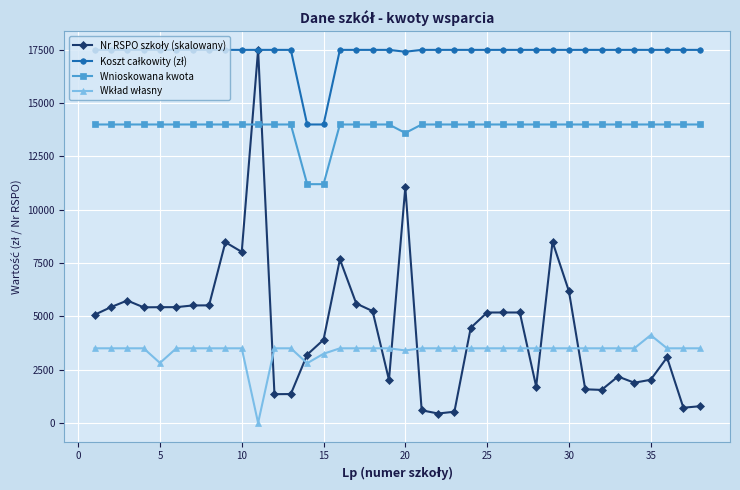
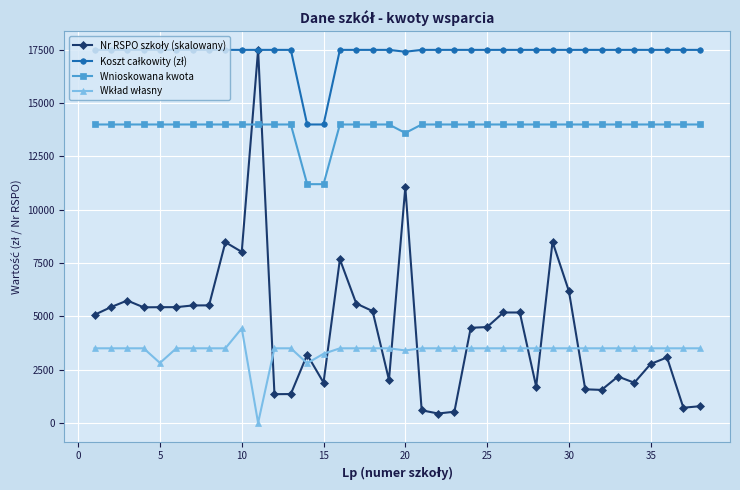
  {
    "Nr RSPO szkoły (skalowany)": {
      "5": 5400,
      "10": 8000,
-     "15": 3900,
+     "15": 1900,
      "20": 11100,
-     "25": 5200,
+     "25": 4500,
      "30": 6200,
-     "35": 2000
+     "35": 2800
    },
    "Koszt całkowity (zł)": {
      "10": 17500,
      "15": 14000,
      "20": 17400,
      "25": 17500,
      "30": 17500,
      "35": 17500
    },
    "Wnioskowana kwota": {
      "5": 14000,
      "10": 14000,
      "15": 11200,
      "20": 13600,
      "25": 14000,
      "30": 14000,
      "35": 14000
    },
    "Wkład własny": {
      "5": 2800,
-     "10": 3500,
+     "10": 4400,
      "15": 3200,
      "20": 3400,
      "25": 3500,
      "30": 3500,
-     "35": 4100
+     "35": 3500
    }
  }
